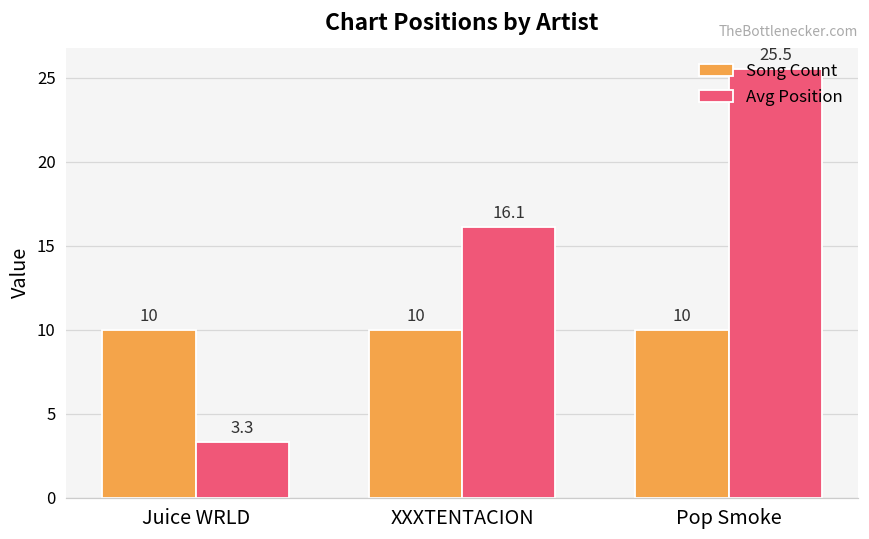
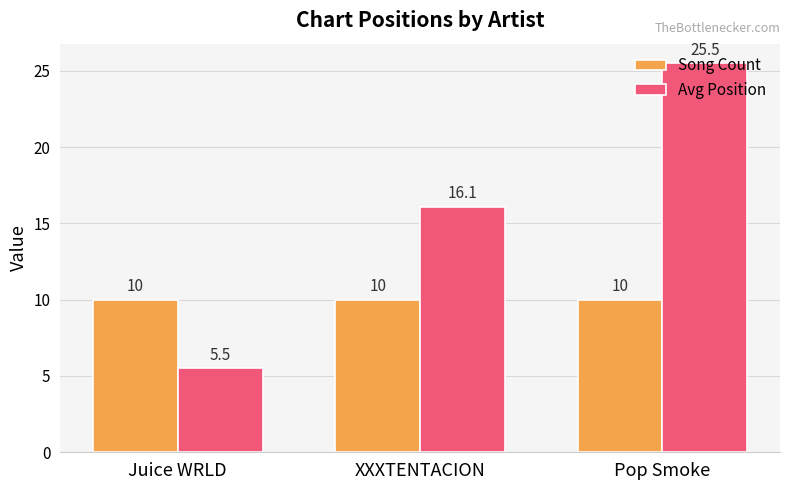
  {
    "Song Count": {
      "Juice WRLD": 10,
      "XXXTENTACION": 10,
      "Pop Smoke": 10
    },
    "Avg Position": {
-     "Juice WRLD": 3.3,
+     "Juice WRLD": 5.5,
      "XXXTENTACION": 16.1,
      "Pop Smoke": 25.5
    }
  }
